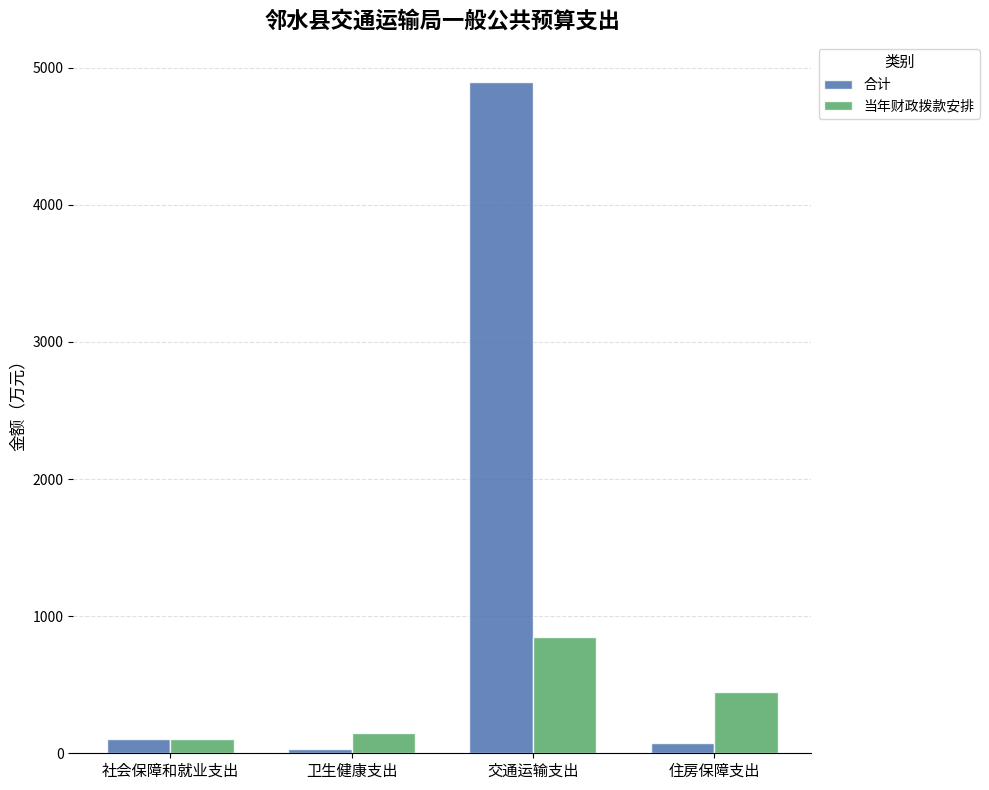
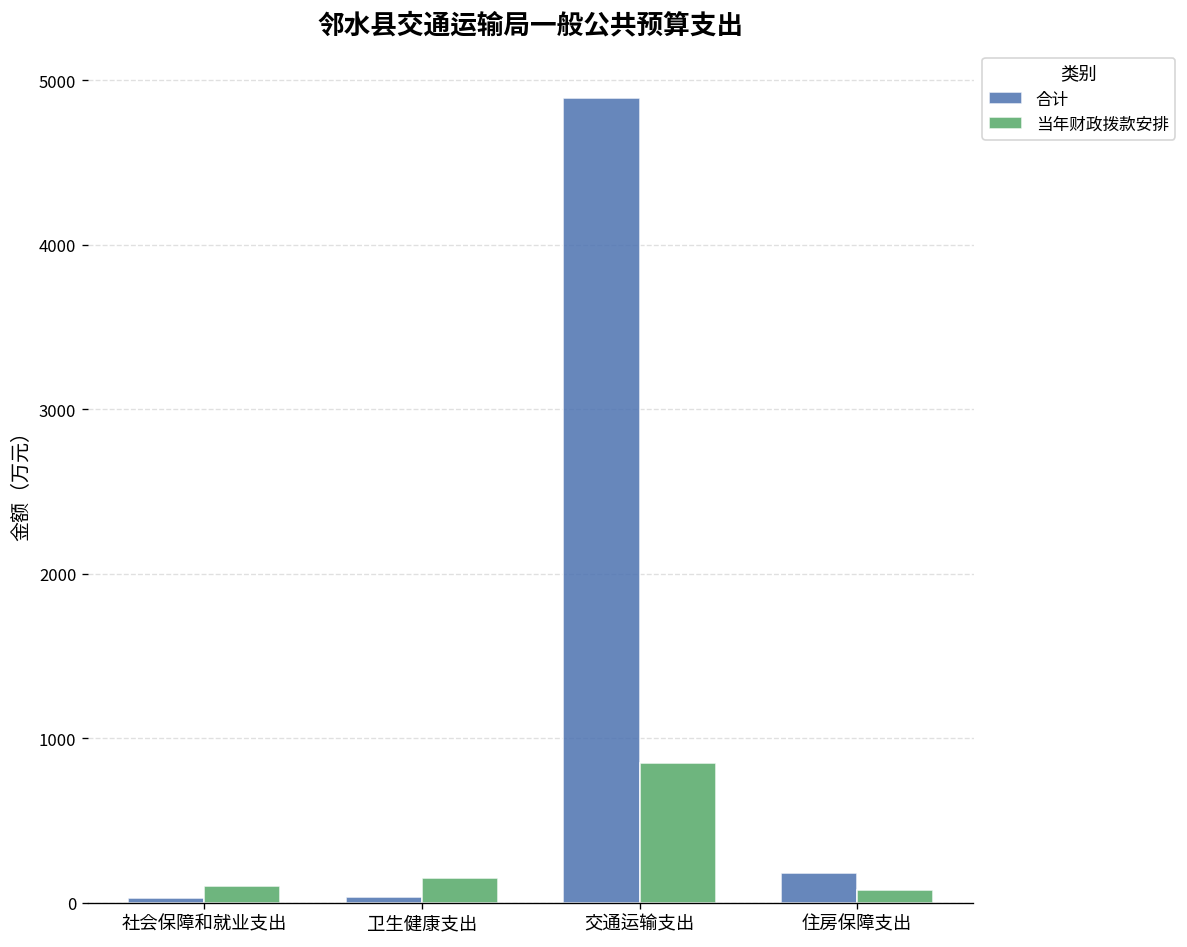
  {
    "合计": {
-     "社会保障和就业支出": 100,
+     "社会保障和就业支出": 30,
      "卫生健康支出": 30,
      "交通运输支出": 4890,
-     "住房保障支出": 80
+     "住房保障支出": 180
    },
    "当年财政拨款安排": {
      "社会保障和就业支出": 100,
      "卫生健康支出": 150,
      "交通运输支出": 850,
-     "住房保障支出": 450
+     "住房保障支出": 80
    }
  }
